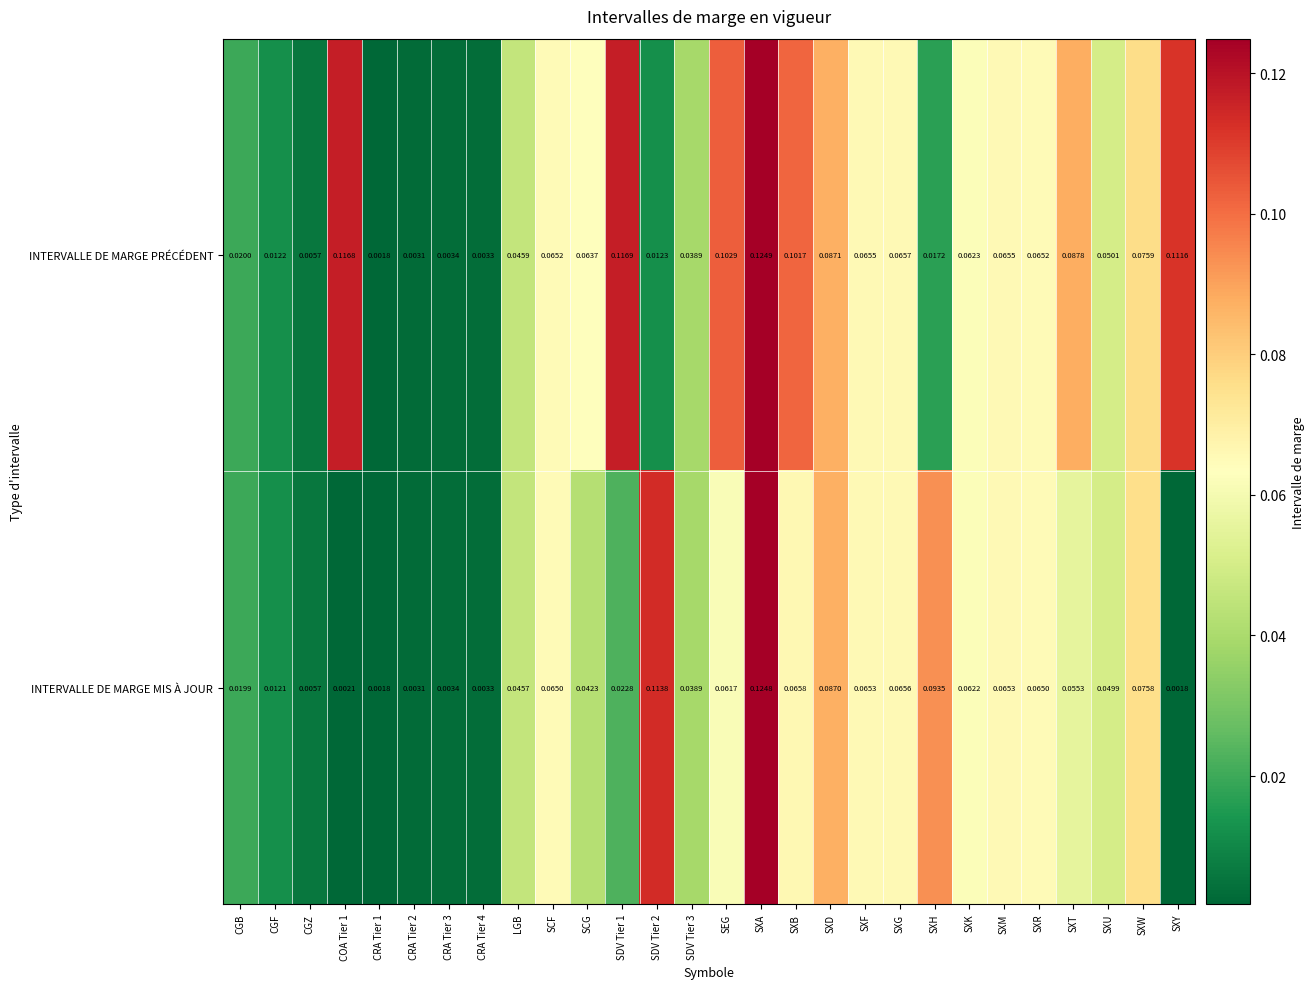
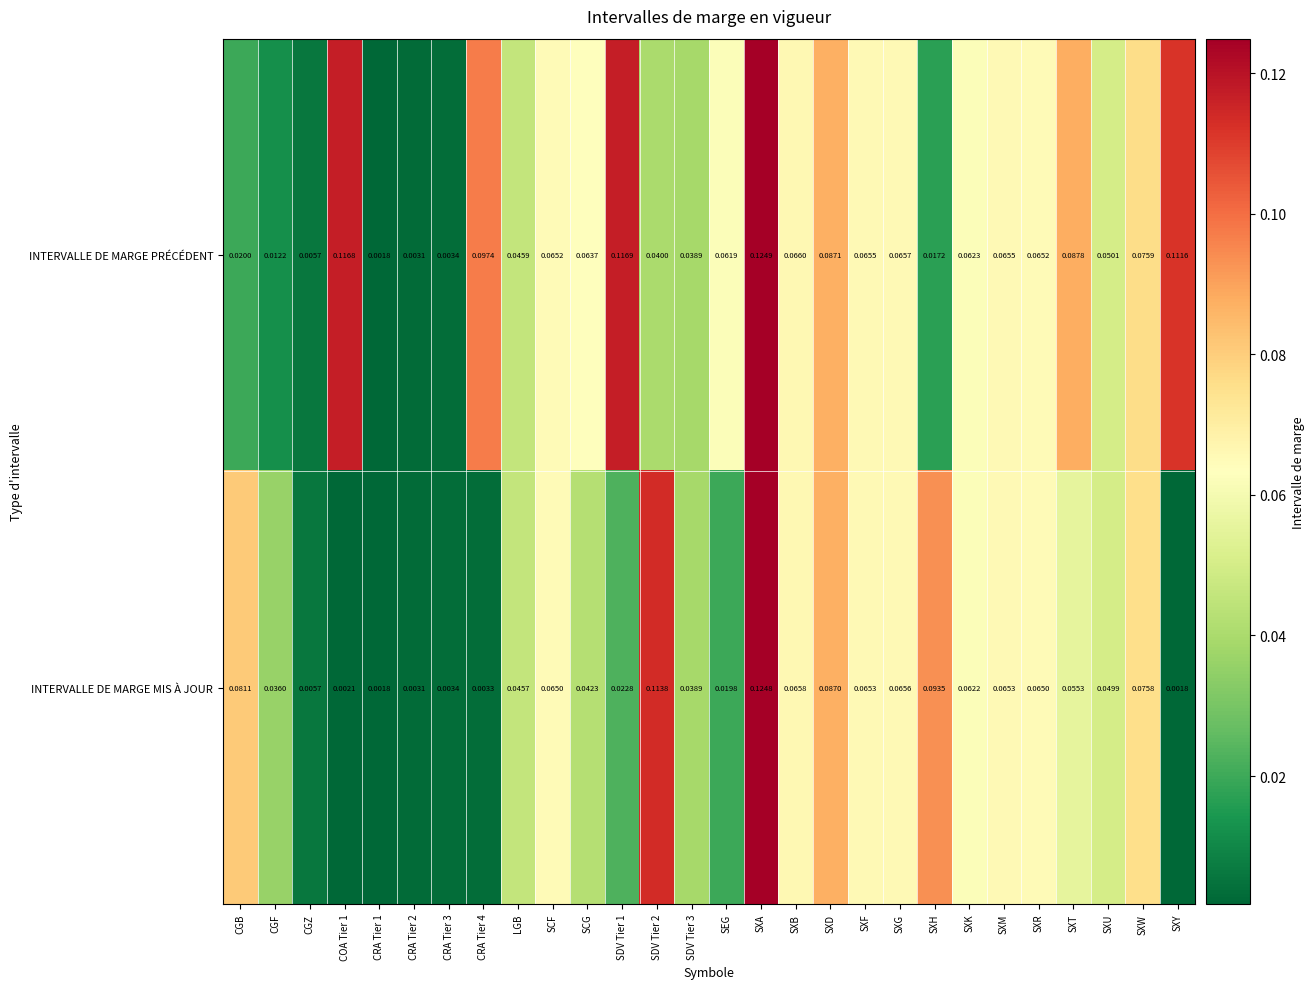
  {
    "INTERVALLE DE MARGE PRÉCÉDENT": {
      "CGB": 0.0200,
      "CGF": 0.0122,
      "CGZ": 0.0057,
      "COA Tier 1": 0.1168,
      "CRA Tier 1": 0.0018,
      "CRA Tier 2": 0.0031,
      "CRA Tier 3": 0.0034,
-     "CRA Tier 4": 0.0033,
+     "CRA Tier 4": 0.0974,
      "LGB": 0.0459,
      "SCF": 0.0652,
      "SCG": 0.0637,
      "SDV Tier 1": 0.1169,
-     "SDV Tier 2": 0.0123,
+     "SDV Tier 2": 0.0400,
      "SDV Tier 3": 0.0389,
-     "SEG": 0.1029,
+     "SEG": 0.0619,
      "SXA": 0.1249,
-     "SXB": 0.1017,
+     "SXB": 0.0660,
      "SXD": 0.0871,
      "SXF": 0.0655,
      "SXG": 0.0657,
      "SXH": 0.0172,
      "SXK": 0.0623,
      "SXM": 0.0655,
      "SXR": 0.0652,
      "SXT": 0.0878,
      "SXU": 0.0501,
      "SXW": 0.0759,
      "SXY": 0.1116
    },
    "INTERVALLE DE MARGE MIS À JOUR": {
-     "CGB": 0.0199,
-     "CGF": 0.0121,
+     "CGB": 0.0811,
+     "CGF": 0.0360,
      "CGZ": 0.0057,
      "COA Tier 1": 0.0021,
      "CRA Tier 1": 0.0018,
      "CRA Tier 2": 0.0031,
      "CRA Tier 3": 0.0034,
      "CRA Tier 4": 0.0033,
      "LGB": 0.0457,
      "SCF": 0.0650,
      "SCG": 0.0423,
      "SDV Tier 1": 0.0228,
      "SDV Tier 2": 0.1138,
      "SDV Tier 3": 0.0389,
-     "SEG": 0.0617,
+     "SEG": 0.0198,
      "SXA": 0.1248,
      "SXB": 0.0658,
      "SXD": 0.0870,
      "SXF": 0.0653,
      "SXG": 0.0656,
      "SXH": 0.0935,
      "SXK": 0.0622,
      "SXM": 0.0653,
      "SXR": 0.0650,
      "SXT": 0.0553,
      "SXU": 0.0499,
      "SXW": 0.0758,
      "SXY": 0.0018
    }
  }
